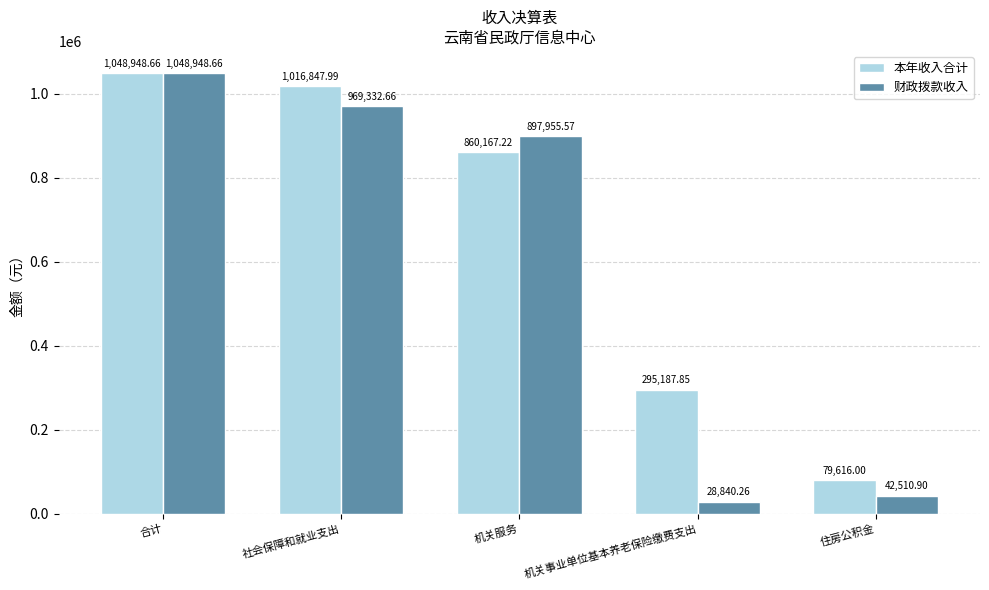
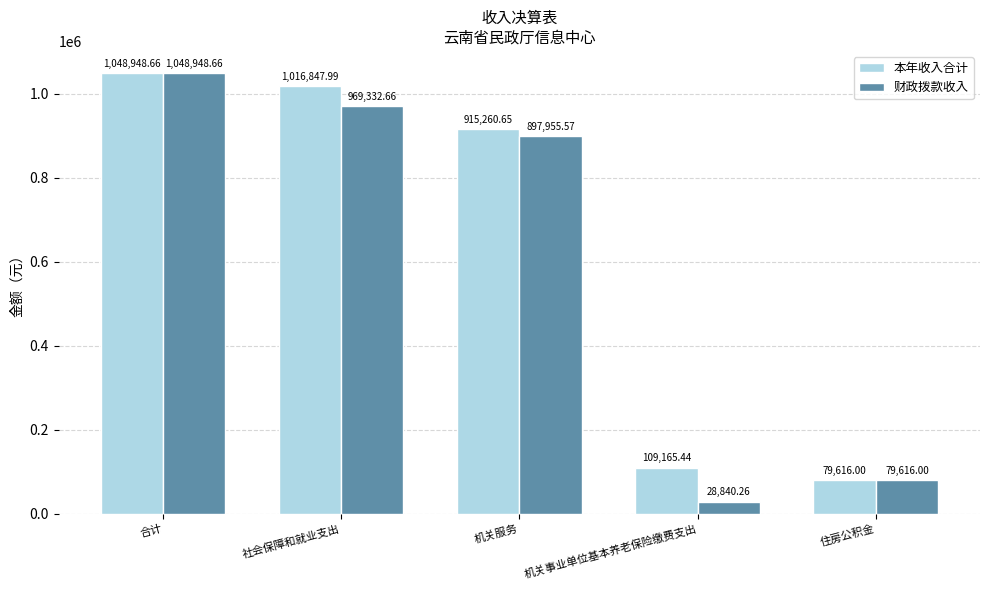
  {
    "本年收入合计": {
      "合计": "1,048,948.66",
      "社会保障和就业支出": "1,016,847.99",
-     "机关服务": "860,167.22",
-     "机关事业单位基本养老保险缴费支出": "295,187.85",
+     "机关服务": "915,260.65",
+     "机关事业单位基本养老保险缴费支出": "109,165.44",
      "住房公积金": "79,616.00"
    },
    "财政拨款收入": {
      "合计": "1,048,948.66",
      "社会保障和就业支出": "969,332.66",
      "机关服务": "897,955.57",
      "机关事业单位基本养老保险缴费支出": "28,840.26",
-     "住房公积金": "42,510.90"
+     "住房公积金": "79,616.00"
    }
  }
